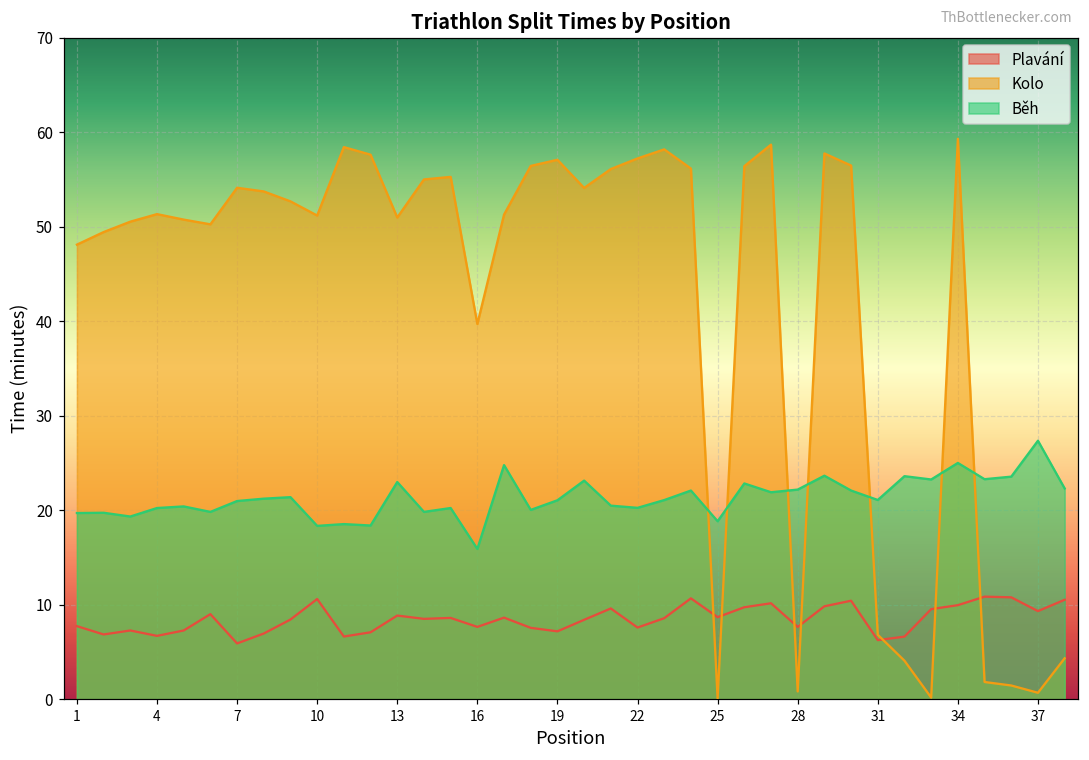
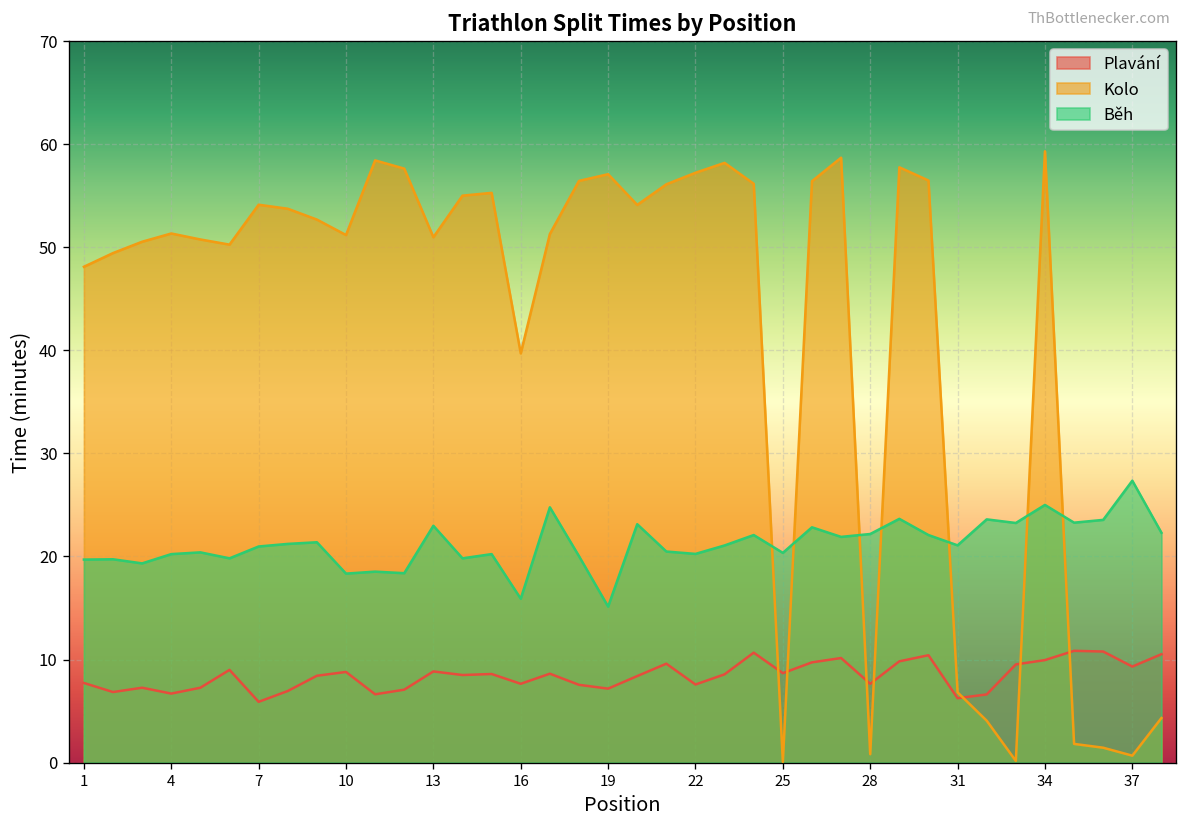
  {
    "Plavání": {
      "1": 8,
      "4": 7,
      "7": 6,
-     "10": 11,
+     "10": 9,
      "13": 9,
      "16": 8,
      "19": 7,
      "22": 8,
      "25": 9,
      "28": 8,
      "31": 6,
      "34": 10,
      "37": 9
    },
    "Kolo": {
      "1": 48,
      "4": 51,
      "7": 54,
      "10": 51,
      "13": 51,
      "16": 40,
      "19": 57,
      "22": 57,
      "25": 0,
      "28": 1,
      "31": 7,
      "34": 59,
      "37": 1
    },
    "Běh": {
      "1": 20,
      "4": 20,
      "7": 21,
      "10": 18,
      "13": 23,
      "16": 16,
-     "19": 21,
+     "19": 15,
      "22": 20,
-     "25": 19,
+     "25": 20,
      "28": 22,
      "31": 21,
      "34": 25,
      "37": 27
    }
  }
